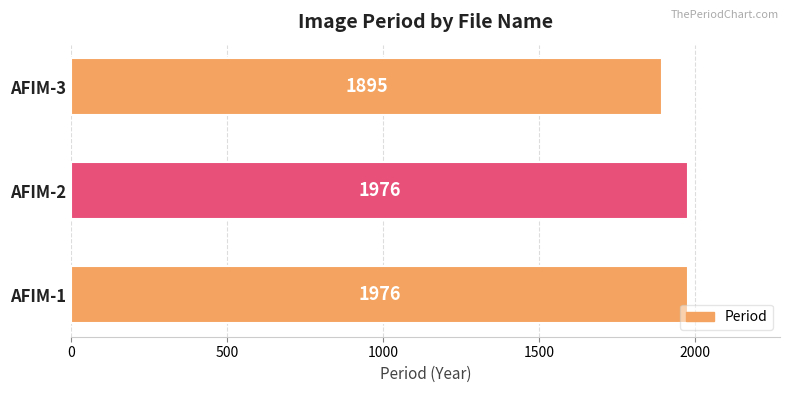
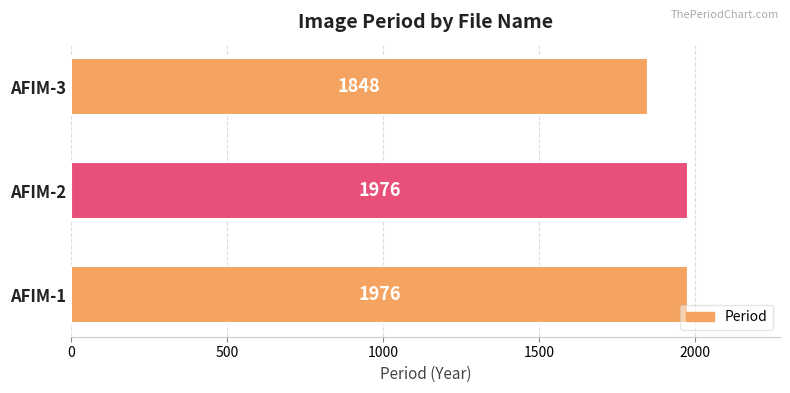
  {
-   "AFIM-3": 1895,
+   "AFIM-3": 1848,
    "AFIM-2": 1976,
    "AFIM-1": 1976
  }
